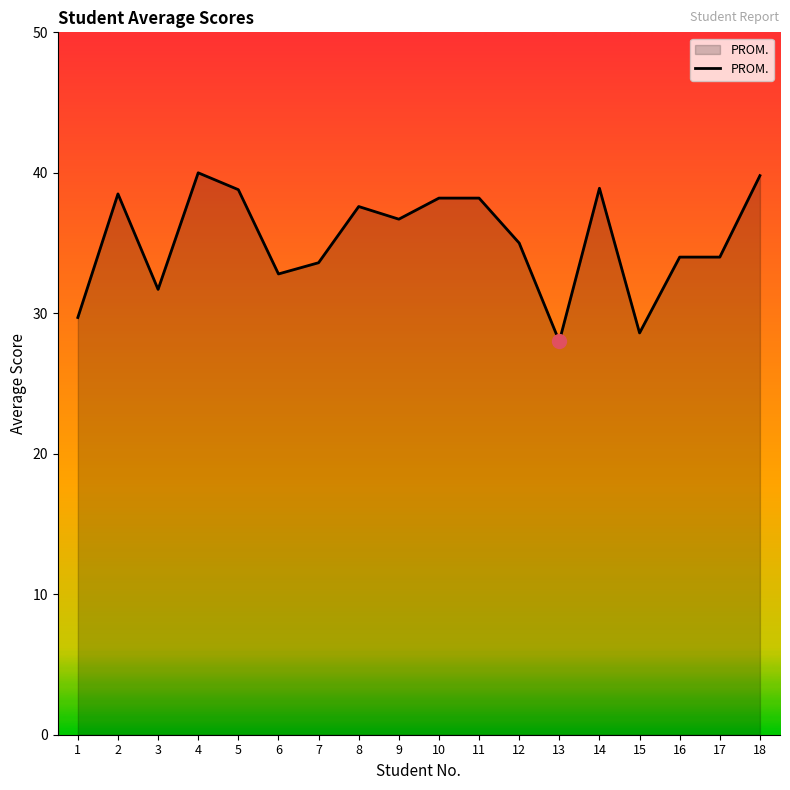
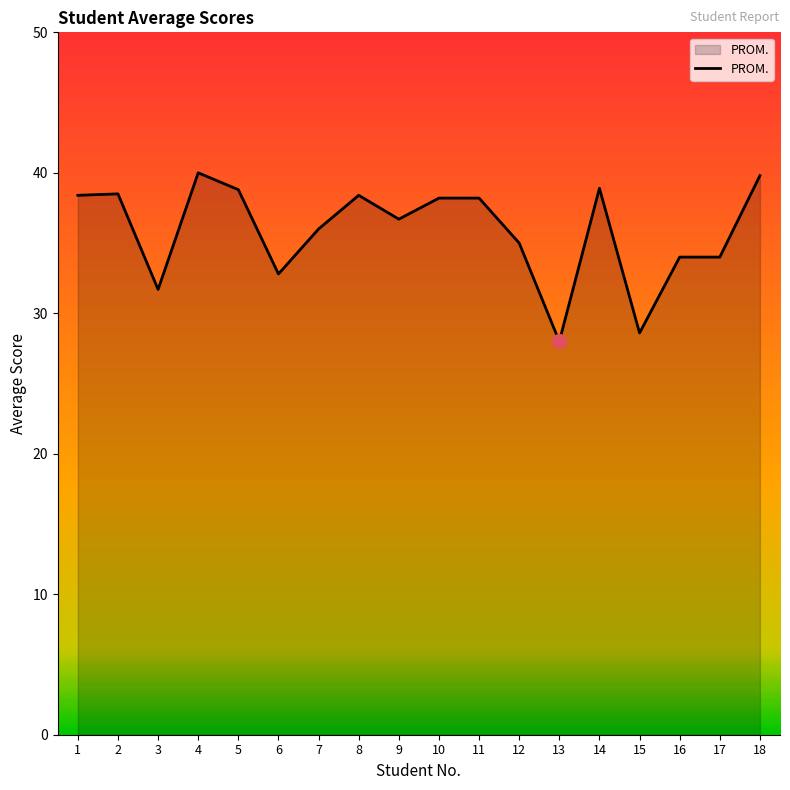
  {
    "PROM.": {
-     "1": 29.7,
+     "1": 38.4,
      "2": 38.5,
      "3": 31.7,
      "4": 40.0,
      "5": 38.8,
      "6": 32.8,
-     "7": 33.6,
-     "8": 37.6,
+     "7": 36.0,
+     "8": 38.4,
      "9": 36.7,
      "10": 38.2,
      "11": 38.2,
      "12": 35.0,
      "14": 38.9,
      "15": 28.6,
      "16": 34.0,
      "17": 34.0,
      "18": 39.8
    }
  }
